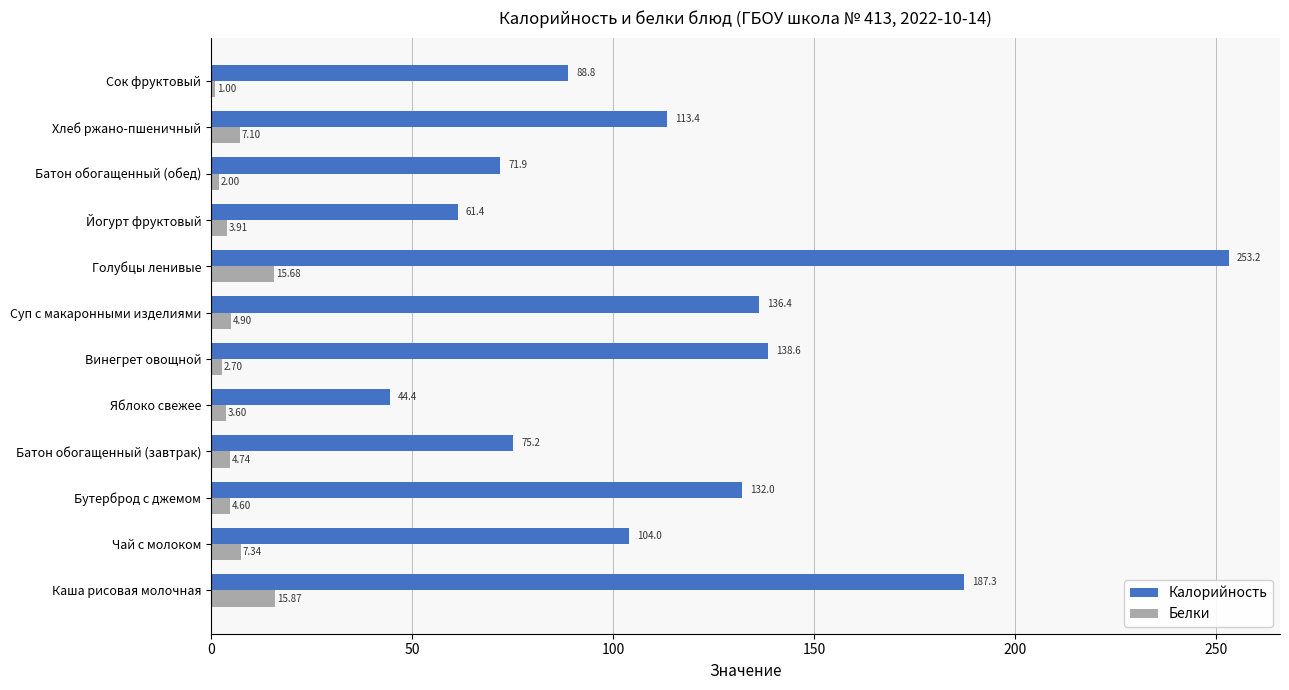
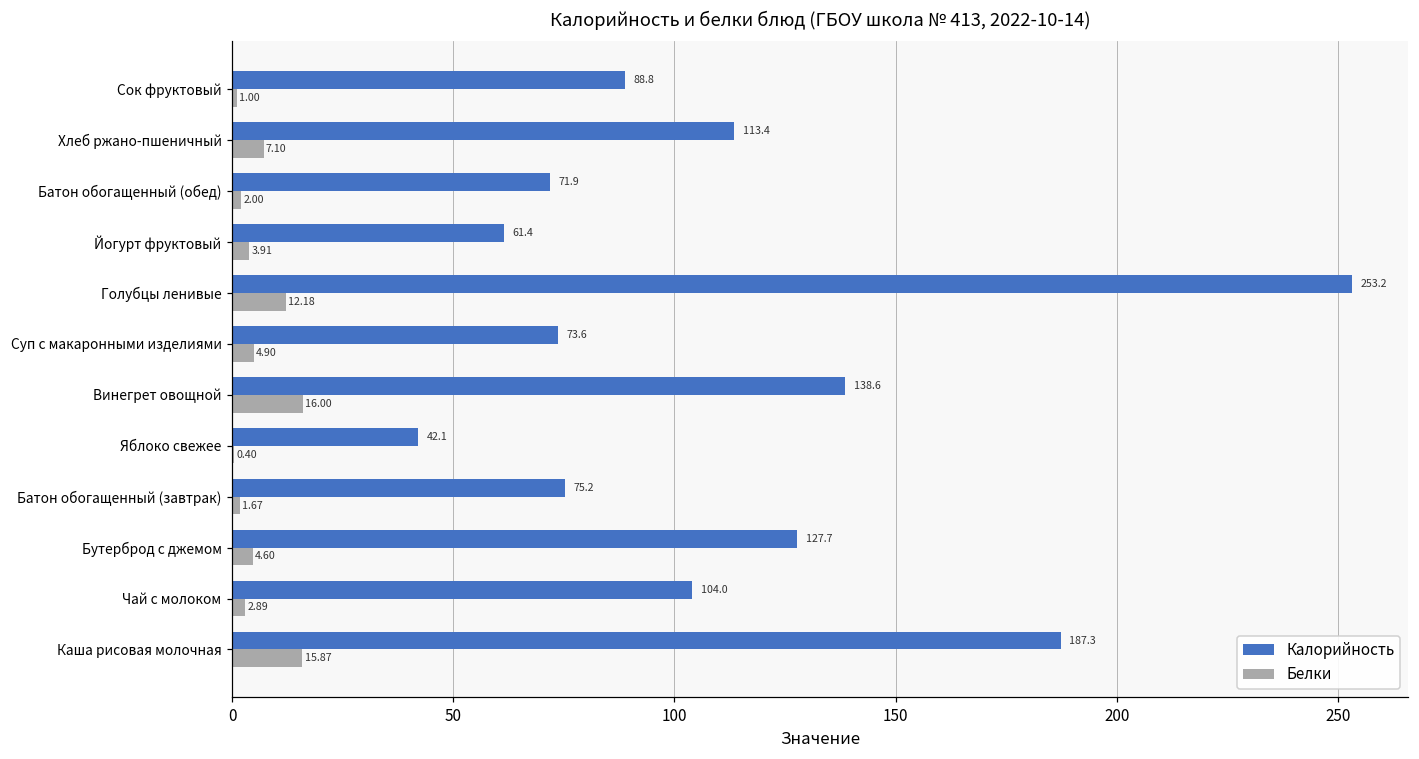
  {
    "Калорийность": {
      "Сок фруктовый": 88.8,
      "Хлеб ржано-пшеничный": 113.4,
      "Батон обогащенный (обед)": 71.9,
      "Йогурт фруктовый": 61.4,
      "Голубцы ленивые": 253.2,
-     "Суп с макаронными изделиями": 136.4,
+     "Суп с макаронными изделиями": 73.6,
      "Винегрет овощной": 138.6,
-     "Яблоко свежее": 44.4,
+     "Яблоко свежее": 42.1,
      "Батон обогащенный (завтрак)": 75.2,
-     "Бутерброд с джемом": 132.0,
+     "Бутерброд с джемом": 127.7,
      "Чай с молоком": 104.0,
      "Каша рисовая молочная": 187.3
    },
    "Белки": {
      "Сок фруктовый": 1.00,
      "Хлеб ржано-пшеничный": 7.10,
      "Батон обогащенный (обед)": 2.00,
      "Йогурт фруктовый": 3.91,
-     "Голубцы ленивые": 15.68,
+     "Голубцы ленивые": 12.18,
      "Суп с макаронными изделиями": 4.90,
-     "Винегрет овощной": 2.70,
-     "Яблоко свежее": 3.60,
-     "Батон обогащенный (завтрак)": 4.74,
+     "Винегрет овощной": 16.00,
+     "Яблоко свежее": 0.40,
+     "Батон обогащенный (завтрак)": 1.67,
      "Бутерброд с джемом": 4.60,
-     "Чай с молоком": 7.34,
+     "Чай с молоком": 2.89,
      "Каша рисовая молочная": 15.87
    }
  }
